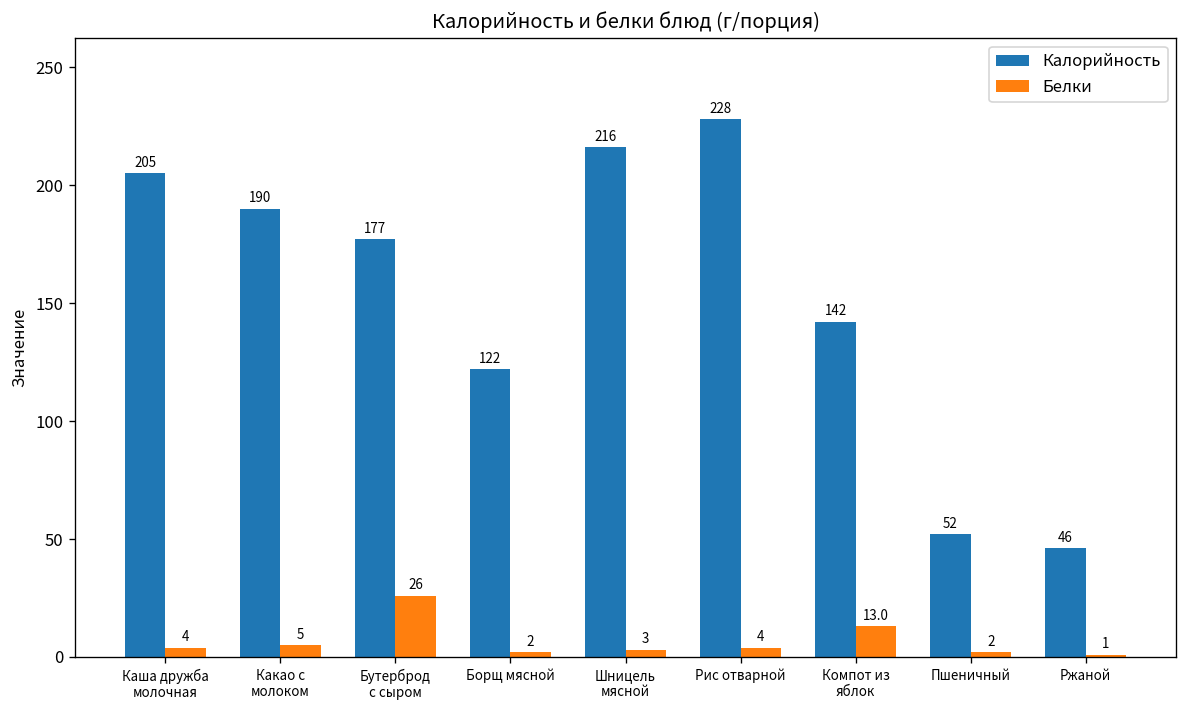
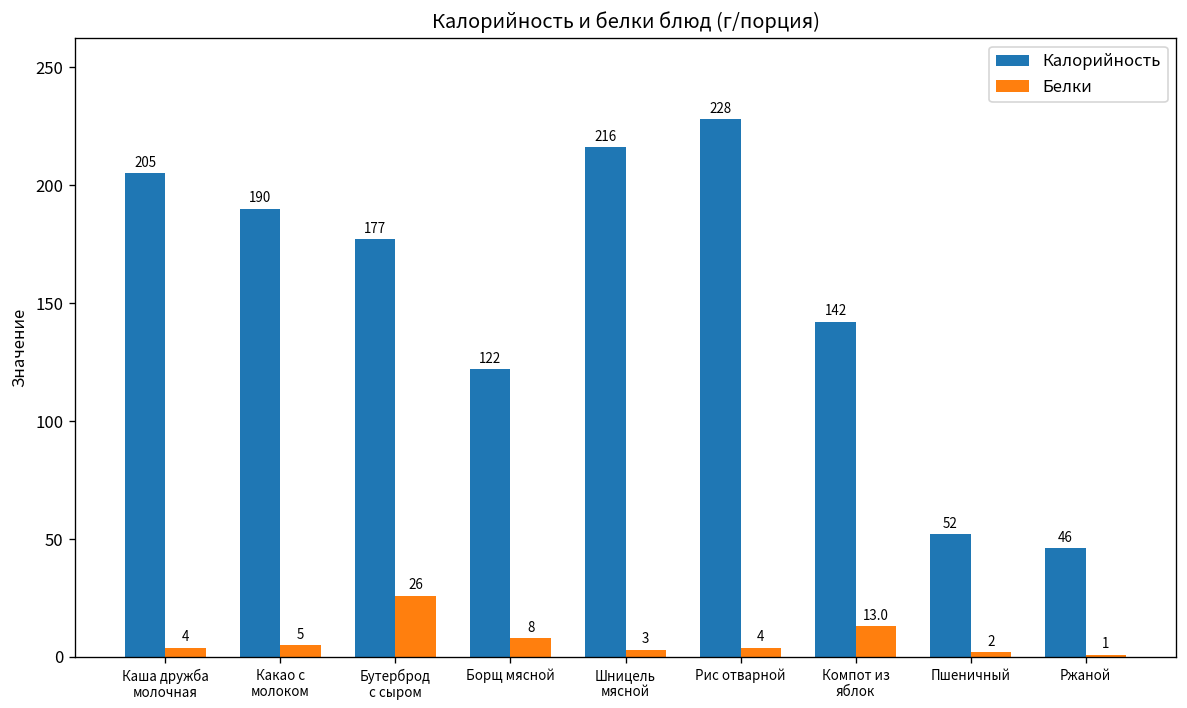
  {
    "Калорийность": {
      "Каша дружба молочная": 205,
      "Какао с молоком": 190,
      "Бутерброд с сыром": 177,
      "Борщ мясной": 122,
      "Шницель мясной": 216,
      "Рис отварной": 228,
      "Компот из яблок": 142,
      "Пшеничный": 52,
      "Ржаной": 46
    },
    "Белки": {
      "Каша дружба молочная": 4,
      "Какао с молоком": 5,
      "Бутерброд с сыром": 26,
-     "Борщ мясной": 2,
+     "Борщ мясной": 8,
      "Шницель мясной": 3,
      "Рис отварной": 4,
      "Компот из яблок": 13.0,
      "Пшеничный": 2,
      "Ржаной": 1
    }
  }
